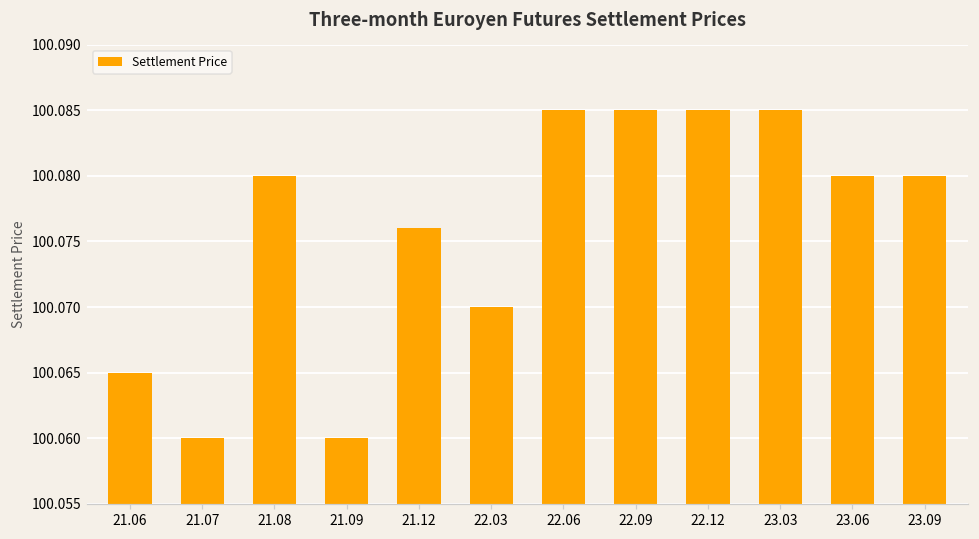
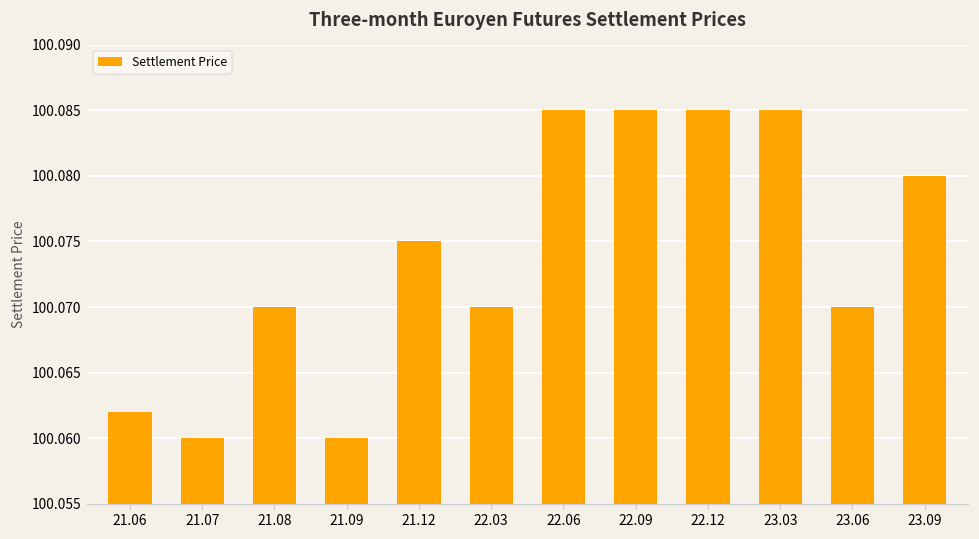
  {
-   "21.06": 100.065,
+   "21.06": 100.062,
    "21.07": 100.060,
-   "21.08": 100.08,
+   "21.08": 100.07,
    "21.09": 100.060,
-   "21.12": 100.076,
+   "21.12": 100.075,
    "22.03": 100.070,
    "22.06": 100.085,
    "22.09": 100.085,
    "22.12": 100.085,
    "23.03": 100.085,
-   "23.06": 100.08,
+   "23.06": 100.07,
    "23.09": 100.080
  }
